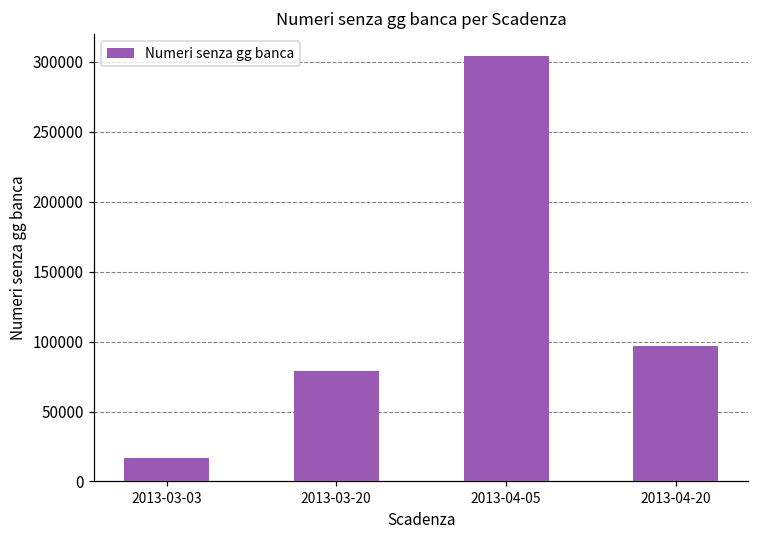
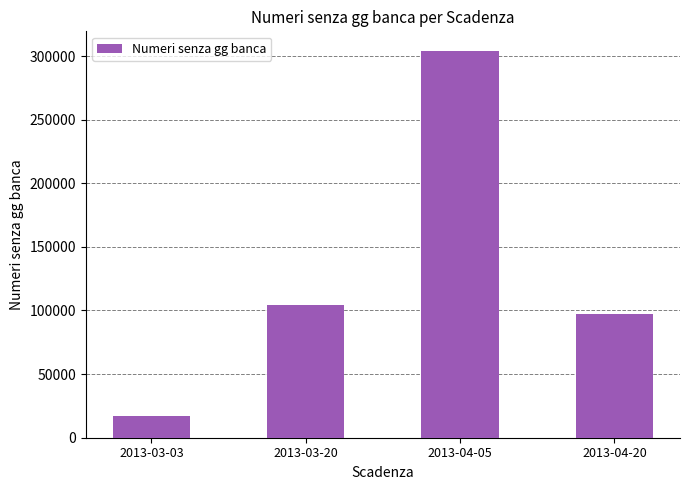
  {
    "2013-03-03": 17000,
-   "2013-03-20": 79000,
+   "2013-03-20": 104000,
    "2013-04-05": 304000,
    "2013-04-20": 97000
  }
